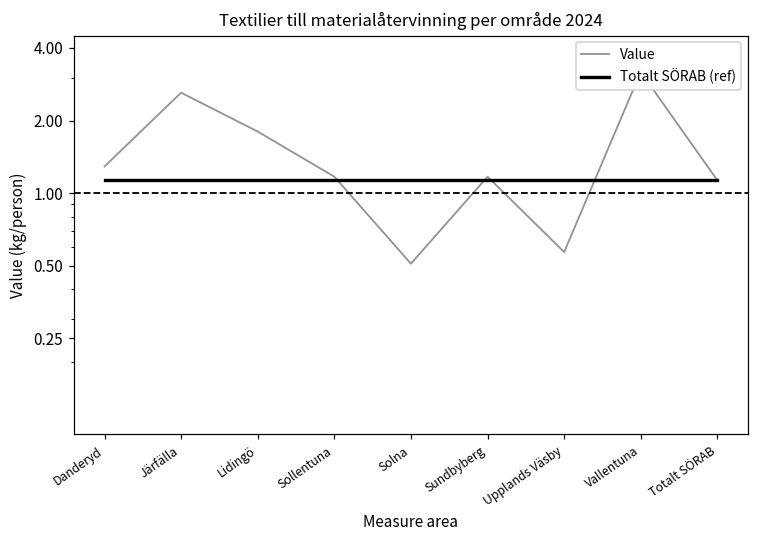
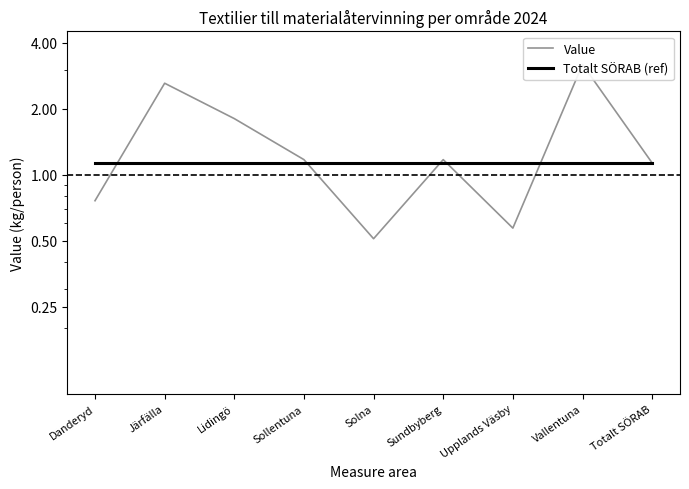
  {
    "Value": {
-     "Danderyd": 1.3,
+     "Danderyd": 0.76,
      "Järfälla": 2.6,
      "Lidingö": 1.8,
      "Sollentuna": 1.2,
      "Solna": 0.51,
      "Sundbyberg": 1.2,
      "Upplands Väsby": 0.57
    },
    "Totalt SÖRAB (ref)": {
      "Danderyd": 1.1,
      "Järfälla": 1.1,
      "Lidingö": 1.1,
      "Sollentuna": 1.1,
      "Solna": 1.1,
      "Sundbyberg": 1.1,
      "Upplands Väsby": 1.1,
      "Vallentuna": 1.1
    }
  }
